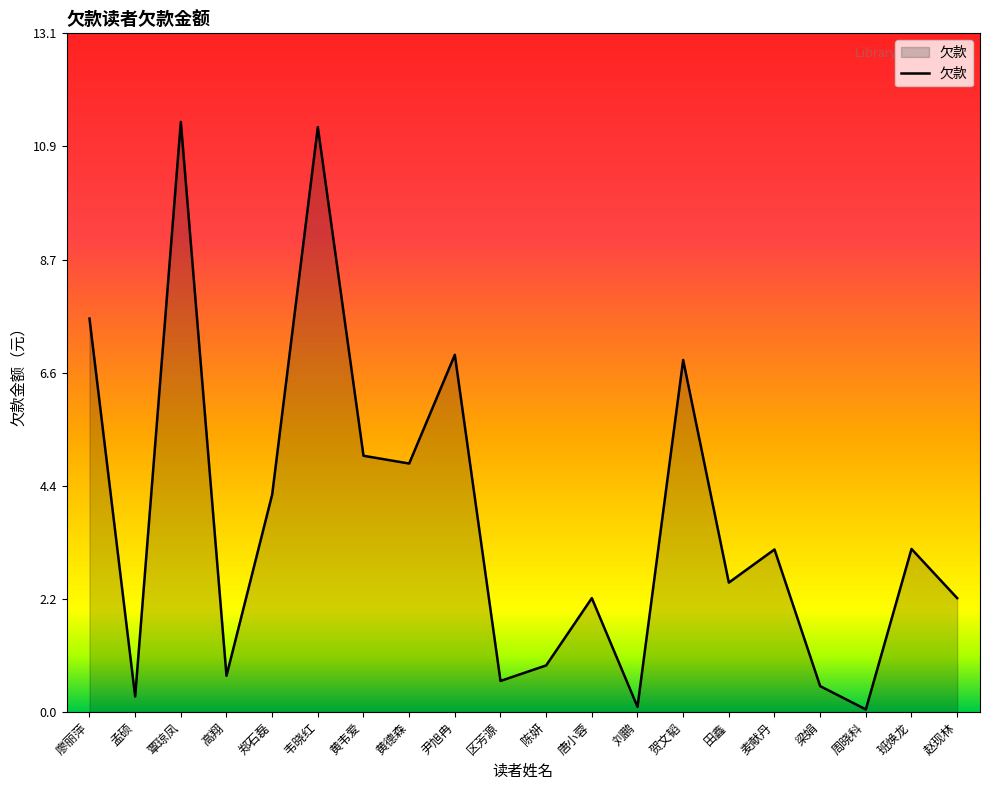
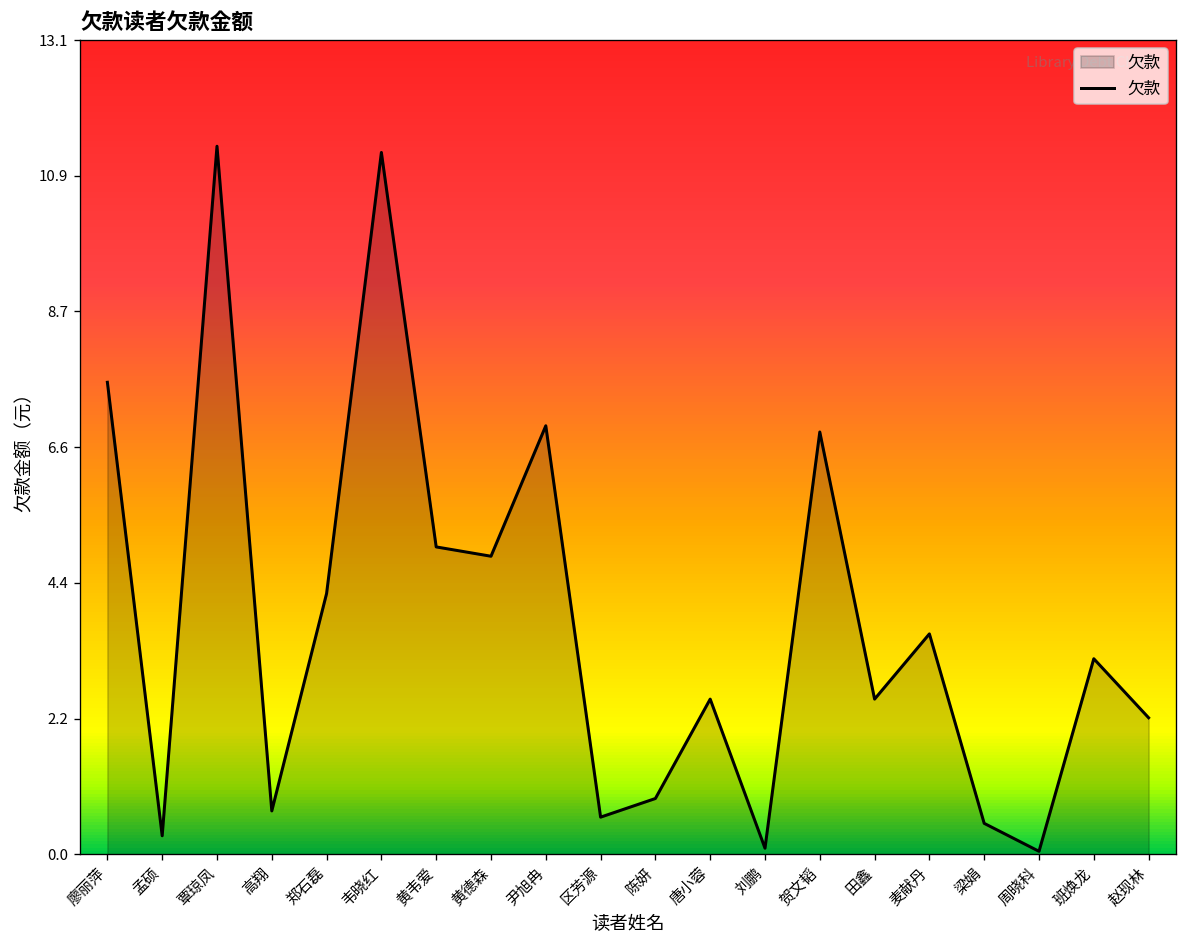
  {
    "廖丽萍": 7.6,
    "孟硕": 0.3,
    "覃琼凤": 11.4,
    "高翔": 0.7,
    "郑石磊": 4.2,
    "韦晓红": 11.3,
    "黄韦爱": 5.0,
    "黄德森": 4.8,
    "尹旭冉": 6.9,
    "区芳源": 0.6,
    "陈妍": 0.9,
-   "唐小蓉": 2.2,
+   "唐小蓉": 2.5,
    "刘鹏": 0.1,
    "贺文韬": 6.8,
    "田鑫": 2.5,
-   "麦献丹": 3.1,
+   "麦献丹": 3.6,
    "梁娟": 0.5,
    "周晓科": 0.1,
    "班焕龙": 3.2,
    "赵现林": 2.2
  }
